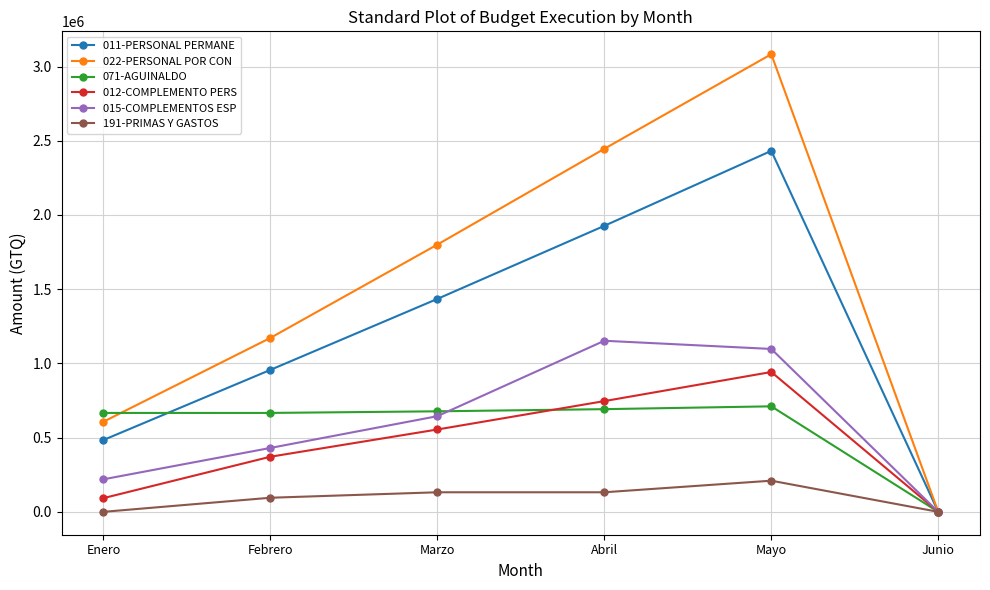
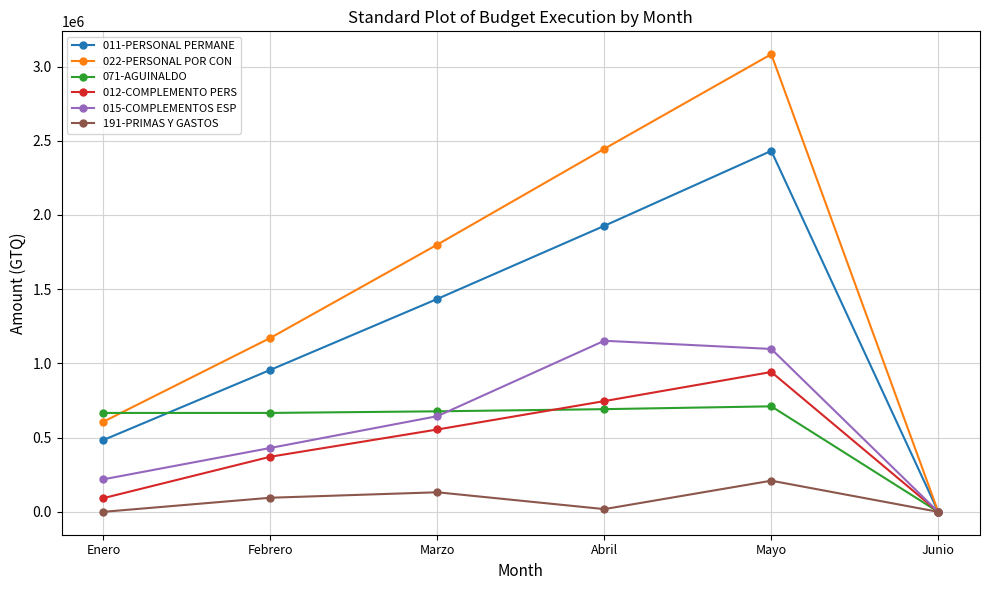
  {
    "011-PERSONAL PERMANE": {
      "Enero": 480000,
      "Febrero": 960000,
      "Marzo": 1430000,
      "Abril": 1930000,
      "Mayo": 2430000
    },
    "022-PERSONAL POR CON": {
      "Enero": 610000,
      "Febrero": 1170000,
      "Marzo": 1800000,
      "Abril": 2450000,
      "Mayo": 3080000
    },
    "071-AGUINALDO": {
      "Enero": 670000,
      "Febrero": 670000,
      "Marzo": 680000,
      "Abril": 690000,
      "Mayo": 710000
    },
    "012-COMPLEMENTO PERS": {
      "Enero": 90000,
      "Febrero": 370000,
      "Marzo": 550000,
      "Abril": 750000,
      "Mayo": 940000
    },
    "015-COMPLEMENTOS ESP": {
      "Enero": 220000,
      "Febrero": 430000,
      "Marzo": 640000,
      "Abril": 1150000,
      "Mayo": 1100000
    },
    "191-PRIMAS Y GASTOS": {
      "Enero": 0,
      "Febrero": 90000,
      "Marzo": 130000,
-     "Abril": 130000,
+     "Abril": 20000,
      "Mayo": 210000
    }
  }
